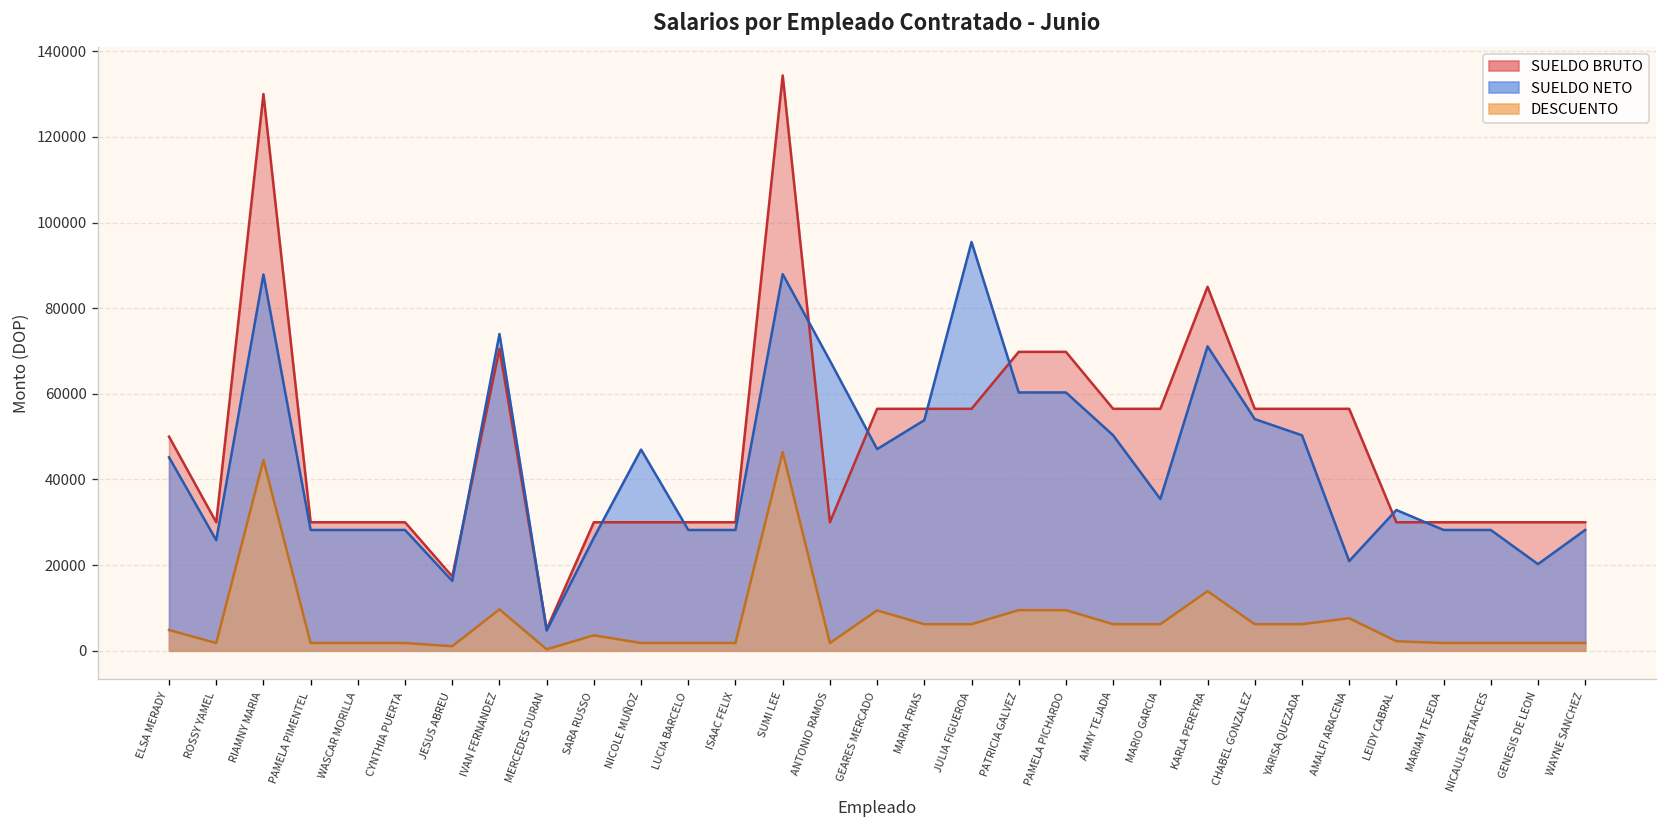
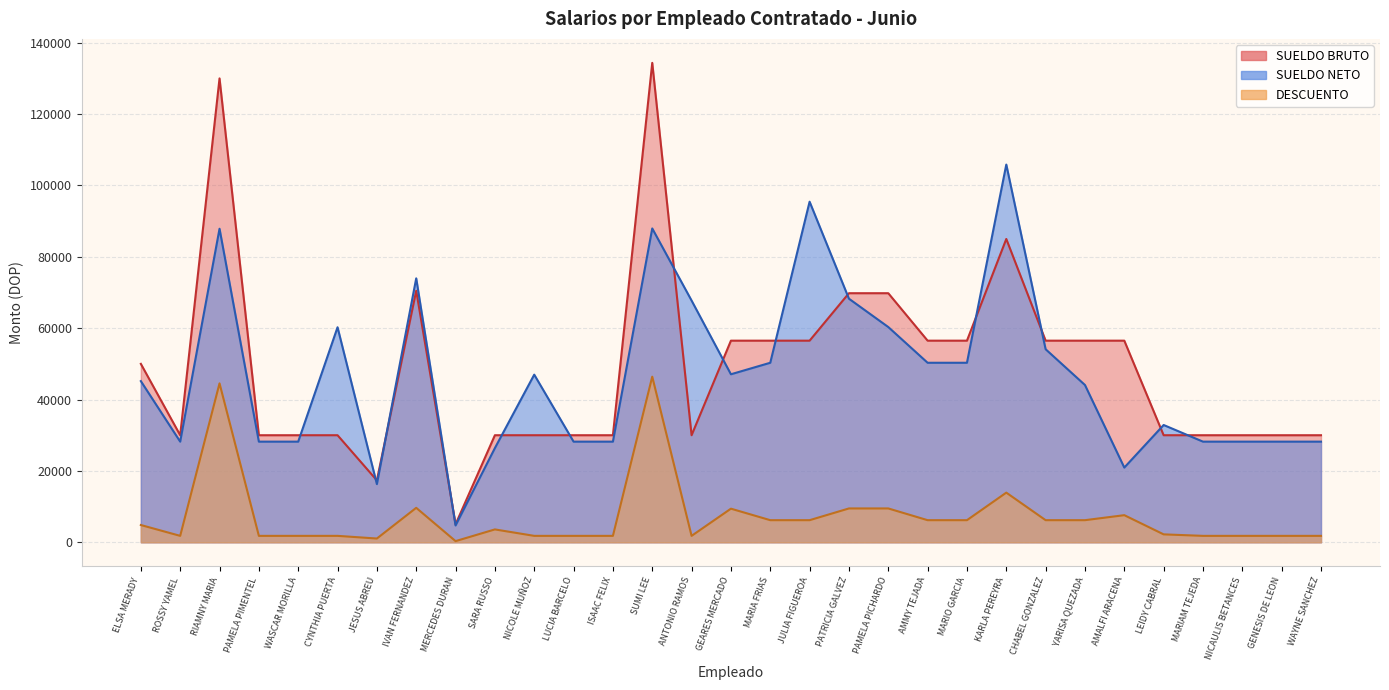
  {
    "SUELDO NETO": {
      "ELSA MERADY": 45000,
-     "ROSSY YAMEL": 26000,
+     "ROSSY YAMEL": 28000,
      "RIAMNY MARIA": 88000,
      "PAMELA PIMENTEL": 28000,
      "WASCAR MORILLA": 28000,
-     "CYNTHIA PUERTA": 28000,
+     "CYNTHIA PUERTA": 60000,
      "JESUS ABREU": 16000,
      "IVAN FERNANDEZ": 74000,
      "SARA RUSSO": 26000,
      "NICOLE MUÑOZ": 47000,
      "LUCIA BARCELO": 28000,
      "ISAAC FELIX": 28000,
      "SUMI LEE": 88000,
      "ANTONIO RAMOS": 68000,
      "GEARES MERCADO": 47000,
-     "MARIA FRIAS": 54000,
+     "MARIA FRIAS": 50000,
      "JULIA FIGUEROA": 95000,
-     "PATRICIA GALVEZ": 60000,
+     "PATRICIA GALVEZ": 68000,
      "PAMELA PICHARDO": 60000,
      "AMMY TEJADA": 50000,
-     "MARIO GARCIA": 35000,
-     "KARLA PEREYRA": 71000,
+     "MARIO GARCIA": 50000,
+     "KARLA PEREYRA": 106000,
      "CHABEL GONZALEZ": 54000,
-     "YARISA QUEZADA": 50000,
+     "YARISA QUEZADA": 44000,
      "AMALFI ARACENA": 21000,
      "LEIDY CABRAL": 33000,
      "MARIAM TEJEDA": 28000,
      "NICAULIS BETANCES": 28000,
-     "GENESIS DE LEON": 20000,
+     "GENESIS DE LEON": 28000,
      "WAYNE SANCHEZ": 28000
    }
  }
